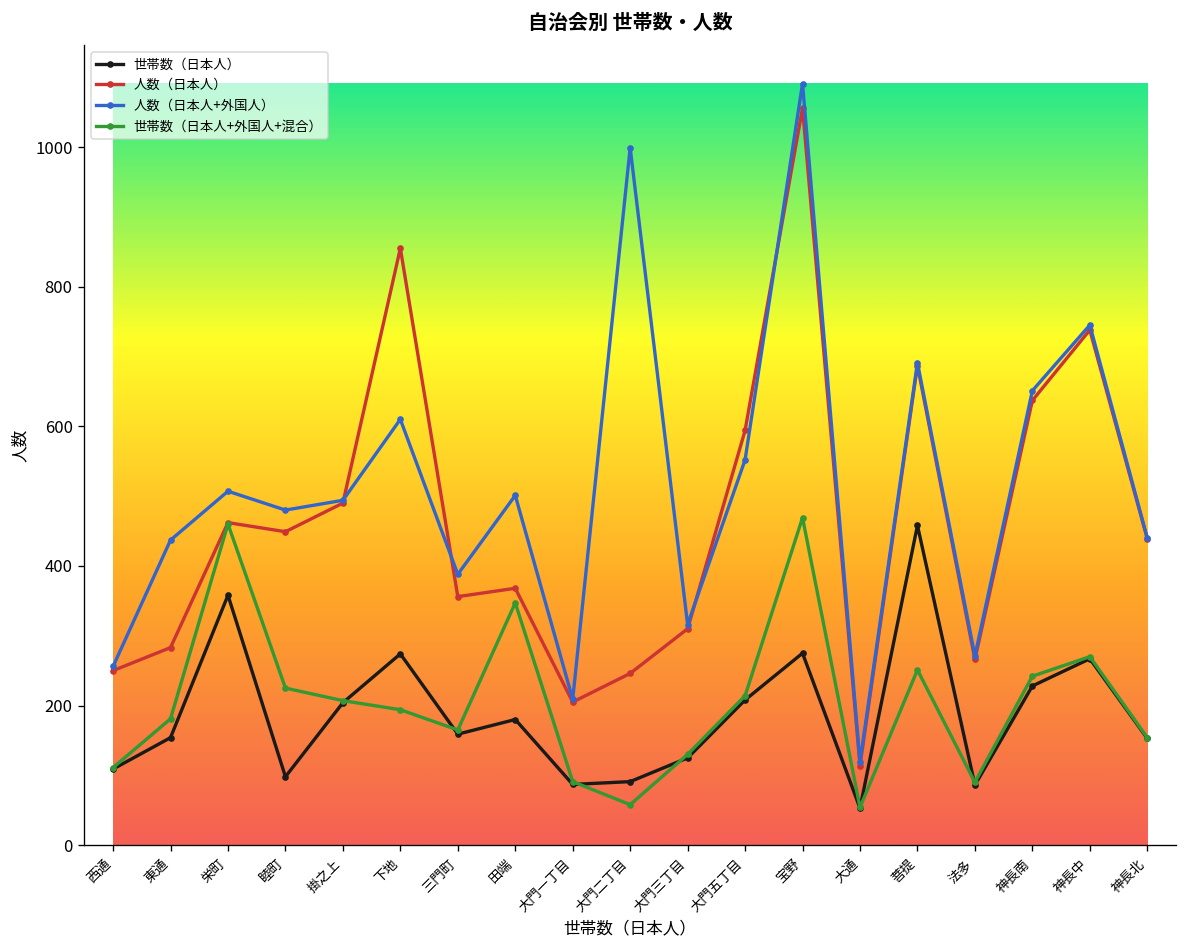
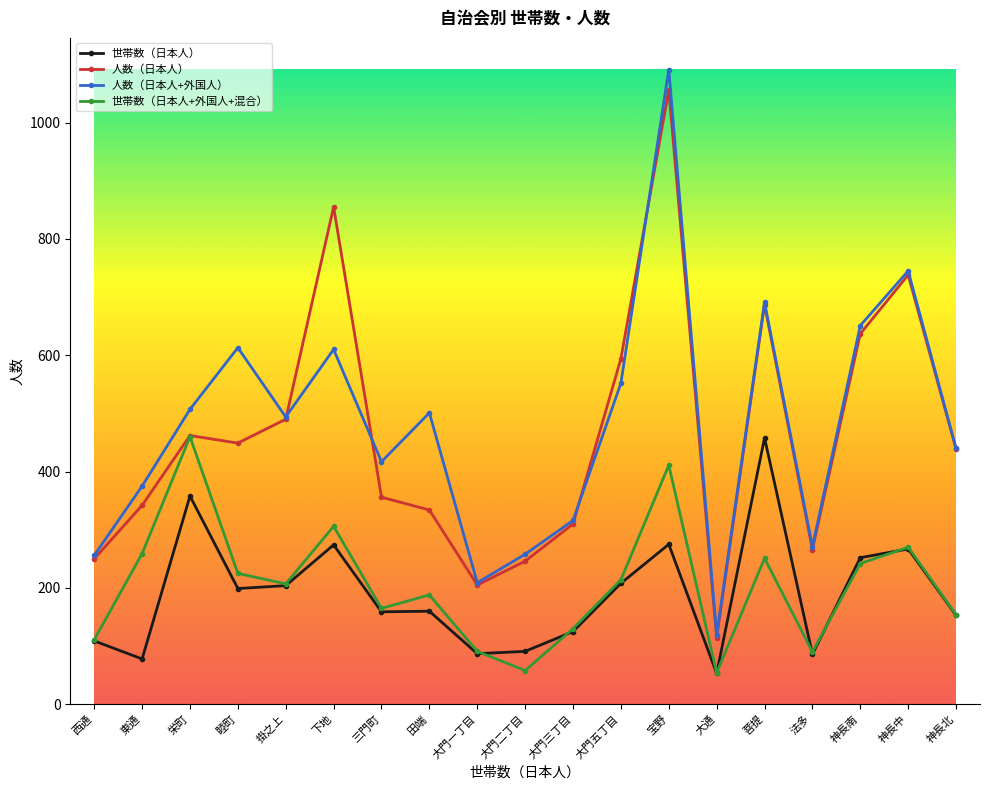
  {
    "世帯数（日本人）": {
-     "東通": 150,
+     "東通": 80,
      "栄町": 360,
-     "睦町": 100,
+     "睦町": 200,
      "下地": 270,
      "三門町": 160,
-     "田端": 180,
+     "田端": 160,
      "大門二丁目": 90,
      "大門三丁目": 130,
      "大門五丁目": 210,
      "宝野": 280,
      "菩提": 460,
-     "神長南": 230
+     "神長南": 250
    },
    "人数（日本人）": {
      "西通": 250,
-     "東通": 280,
+     "東通": 340,
      "睦町": 450,
      "下地": 860,
      "三門町": 360,
-     "田端": 370,
+     "田端": 330,
      "大門二丁目": 250,
      "大門三丁目": 310,
      "大門五丁目": 590,
      "宝野": 1060,
      "大通": 110,
      "法多": 270,
      "神長南": 640,
      "神長中": 740
    },
    "人数（日本人+外国人）": {
      "西通": 260,
-     "東通": 440,
+     "東通": 380,
      "栄町": 510,
-     "睦町": 480,
+     "睦町": 610,
      "下地": 610,
-     "三門町": 390,
+     "三門町": 420,
      "田端": 500,
-     "大門二丁目": 1000,
+     "大門二丁目": 260,
      "大門三丁目": 320,
      "大門五丁目": 550,
      "宝野": 1090,
      "大通": 120,
      "法多": 270,
      "神長南": 650,
      "神長中": 750
    },
    "世帯数（日本人+外国人+混合）": {
-     "東通": 180,
+     "東通": 260,
      "睦町": 230,
-     "下地": 190,
+     "下地": 310,
      "三門町": 170,
-     "田端": 350,
+     "田端": 190,
      "大門二丁目": 60,
      "大門三丁目": 130,
      "大門五丁目": 210,
-     "宝野": 470,
+     "宝野": 410,
      "菩提": 250,
      "神長南": 240
    }
  }
